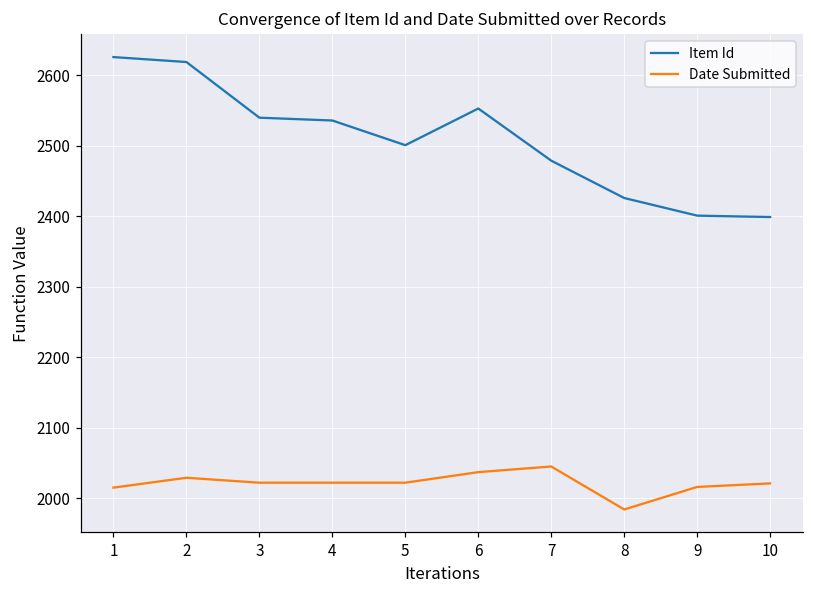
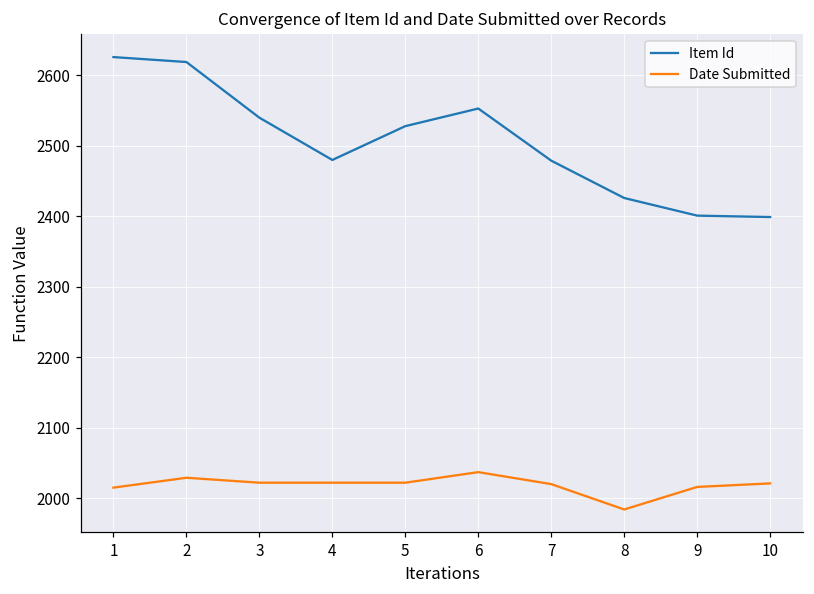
  {
    "Item Id": {
      "1": 2630,
      "2": 2620,
      "3": 2540,
-     "4": 2540,
-     "5": 2500,
+     "4": 2480,
+     "5": 2530,
      "6": 2550,
      "7": 2480,
      "8": 2430,
      "9": 2400,
      "10": 2400
    },
    "Date Submitted": {
      "1": 2020,
      "2": 2030,
      "3": 2020,
      "4": 2020,
      "5": 2020,
      "6": 2040,
-     "7": 2050,
+     "7": 2020,
      "8": 1980,
      "9": 2020,
      "10": 2020
    }
  }
